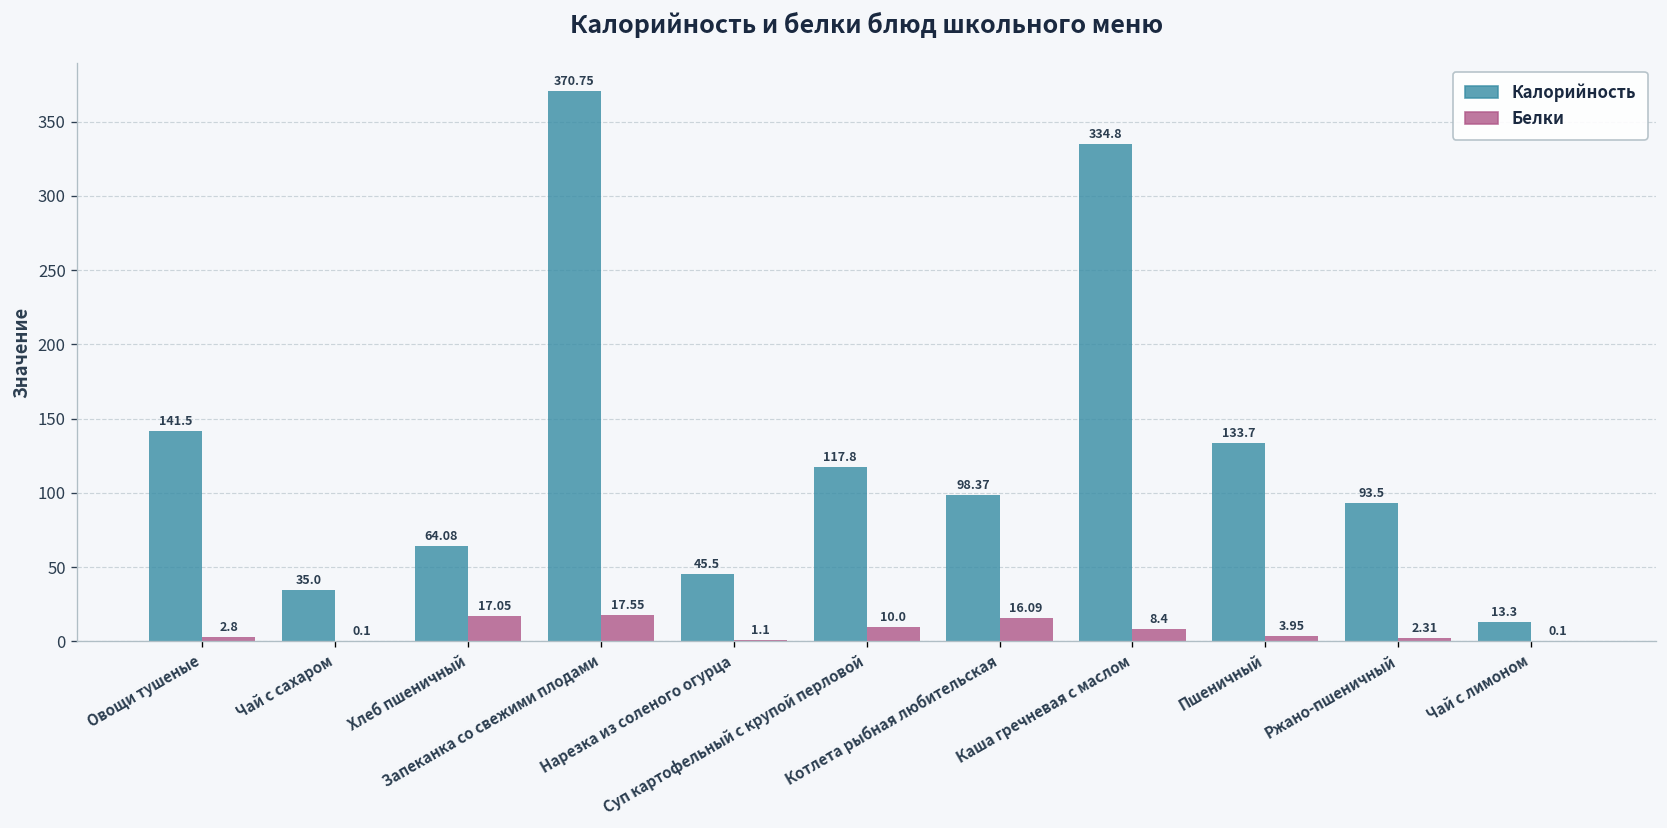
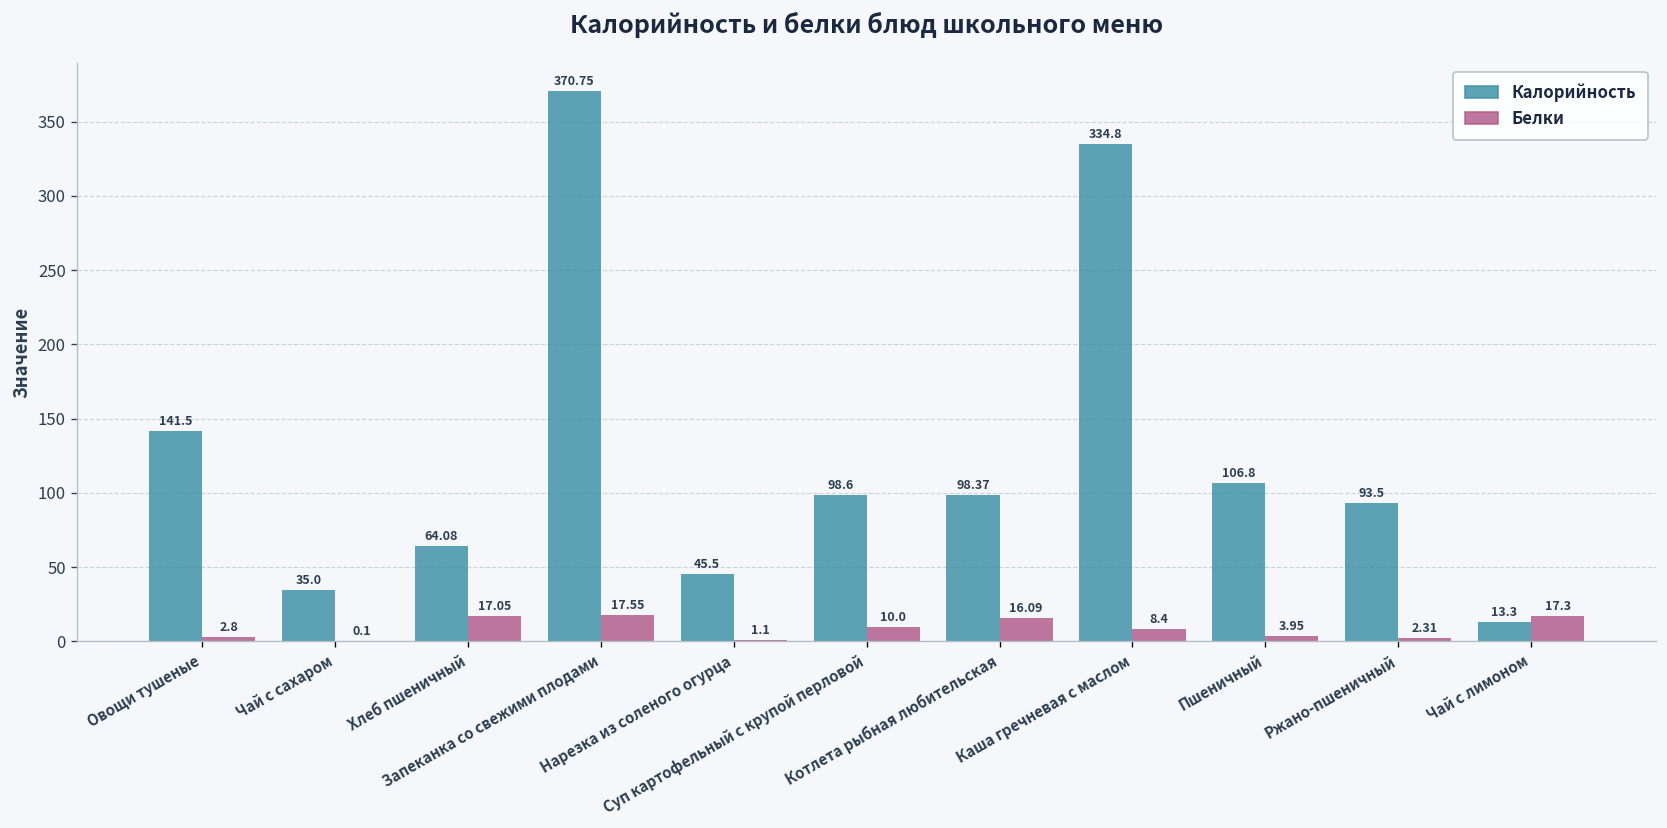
  {
    "Калорийность": {
      "Овощи тушеные": 141.5,
      "Чай с сахаром": 35.0,
      "Хлеб пшеничный": 64.08,
      "Запеканка со свежими плодами": 370.75,
      "Нарезка из соленого огурца": 45.5,
-     "Суп картофельный с крупой перловой": 117.8,
+     "Суп картофельный с крупой перловой": 98.6,
      "Котлета рыбная любительская": 98.37,
      "Каша гречневая с маслом": 334.8,
-     "Пшеничный": 133.7,
+     "Пшеничный": 106.8,
      "Ржано-пшеничный": 93.5,
      "Чай с лимоном": 13.3
    },
    "Белки": {
      "Овощи тушеные": 2.8,
      "Чай с сахаром": 0.1,
      "Хлеб пшеничный": 17.05,
      "Запеканка со свежими плодами": 17.55,
      "Нарезка из соленого огурца": 1.1,
      "Суп картофельный с крупой перловой": 10.0,
      "Котлета рыбная любительская": 16.09,
      "Каша гречневая с маслом": 8.4,
      "Пшеничный": 3.95,
      "Ржано-пшеничный": 2.31,
-     "Чай с лимоном": 0.1
+     "Чай с лимоном": 17.3
    }
  }
